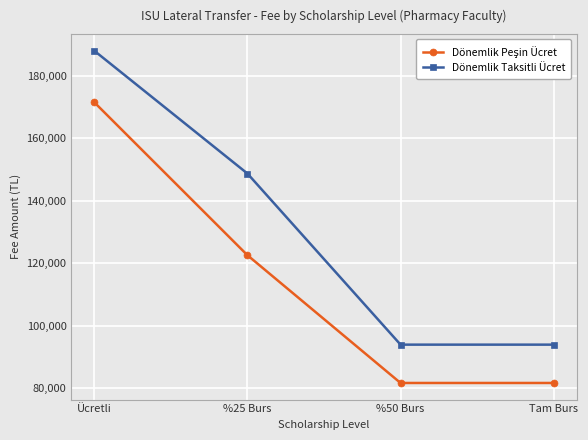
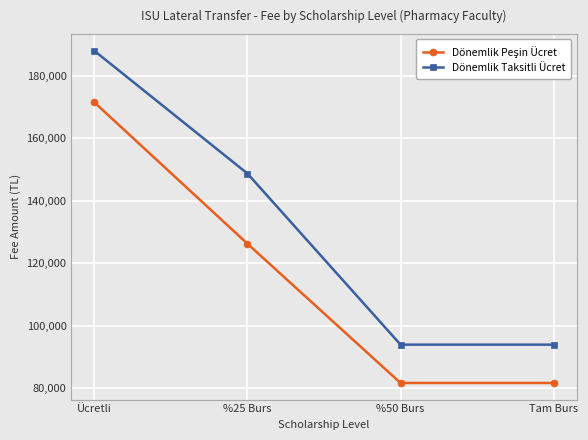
  {
    "Dönemlik Peşin Ücret": {
      "Ücretli": "172,000",
-     "%25 Burs": "123,000",
+     "%25 Burs": "126,000",
      "%50 Burs": "82,000",
      "Tam Burs": "82,000"
    },
    "Dönemlik Taksitli Ücret": {
      "Ücretli": "188,000",
      "%25 Burs": "149,000",
      "%50 Burs": "94,000",
      "Tam Burs": "94,000"
    }
  }
